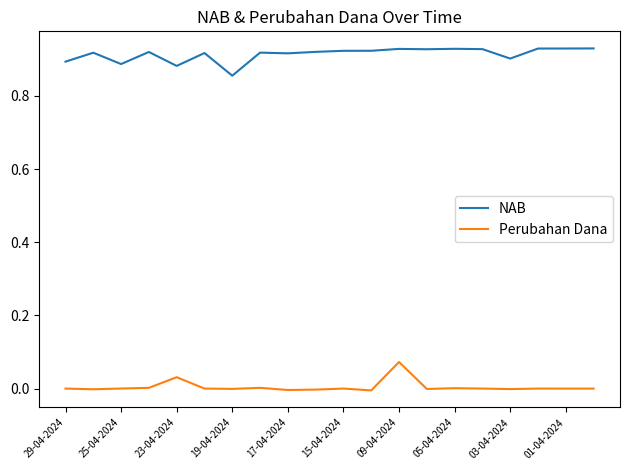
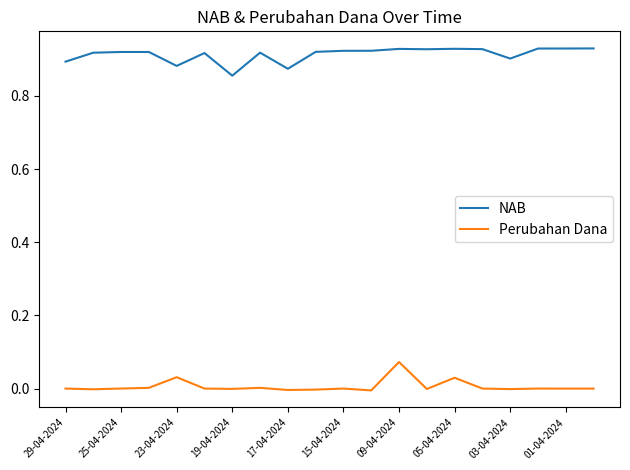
  {
    "NAB": {
      "29-04-2024": 0.89,
-     "25-04-2024": 0.89,
+     "25-04-2024": 0.92,
      "23-04-2024": 0.88,
      "19-04-2024": 0.86,
-     "17-04-2024": 0.92,
+     "17-04-2024": 0.87,
      "15-04-2024": 0.92,
      "09-04-2024": 0.93,
      "05-04-2024": 0.93,
      "03-04-2024": 0.90,
      "01-04-2024": 0.93
    },
    "Perubahan Dana": {
      "29-04-2024": 0.00,
      "25-04-2024": 0.00,
      "23-04-2024": 0.03,
      "19-04-2024": 0.00,
      "17-04-2024": 0.00,
      "15-04-2024": 0.00,
      "09-04-2024": 0.07,
-     "05-04-2024": 0.00,
+     "05-04-2024": 0.03,
      "03-04-2024": 0.00,
      "01-04-2024": 0.00
    }
  }
